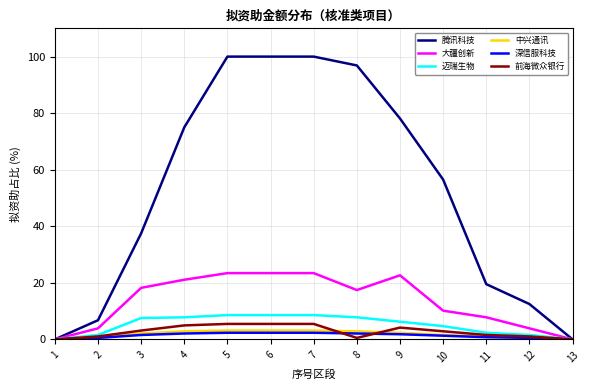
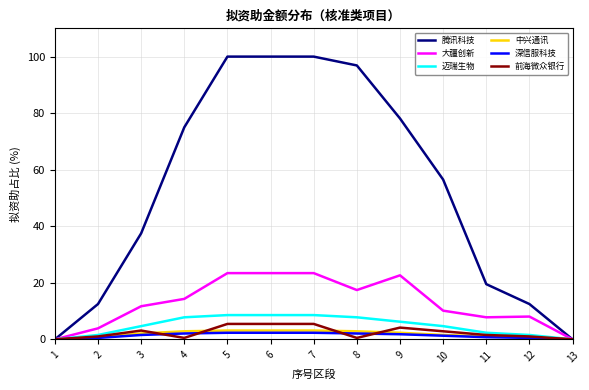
  {
    "腾讯科技": {
-     "2": 7,
+     "2": 13,
      "3": 38,
      "4": 75,
      "5": 100,
      "6": 100,
      "7": 100,
      "8": 97,
      "9": 78,
      "10": 57,
      "11": 20,
      "12": 13
    },
    "大疆创新": {
      "2": 4,
-     "3": 18,
-     "4": 21,
+     "3": 12,
+     "4": 14,
      "5": 23,
      "6": 23,
      "7": 23,
      "8": 17,
      "9": 23,
      "10": 10,
      "11": 8,
-     "12": 4
+     "12": 8
    },
    "迈瑞生物": {
-     "3": 8,
+     "3": 5,
      "4": 8,
      "5": 9,
      "6": 9,
      "7": 9,
      "8": 8,
      "9": 6,
      "10": 5
    },
    "前海微众银行": {
      "3": 3,
-     "4": 5,
+     "4": 1,
      "5": 5,
      "6": 5,
      "7": 5,
      "8": 1,
      "9": 4,
      "10": 3
    }
  }
